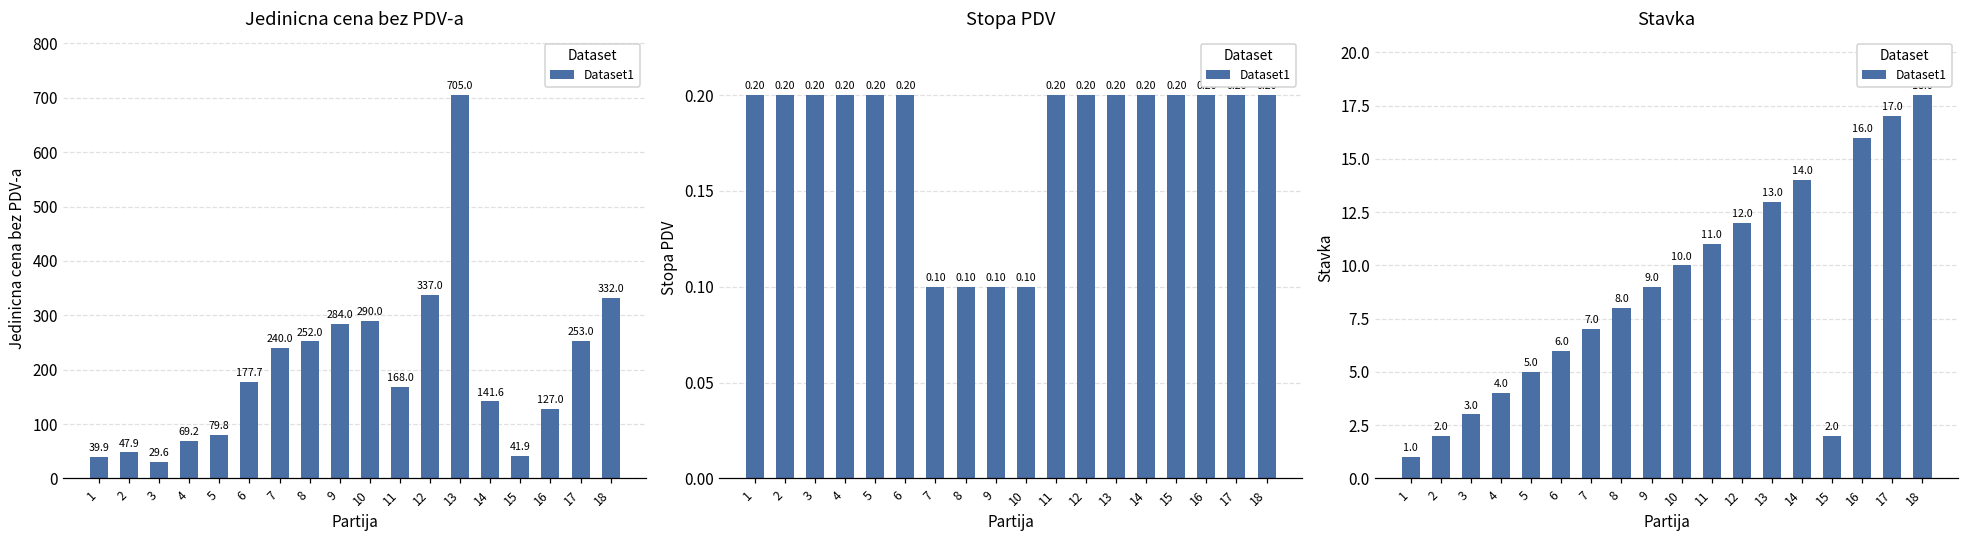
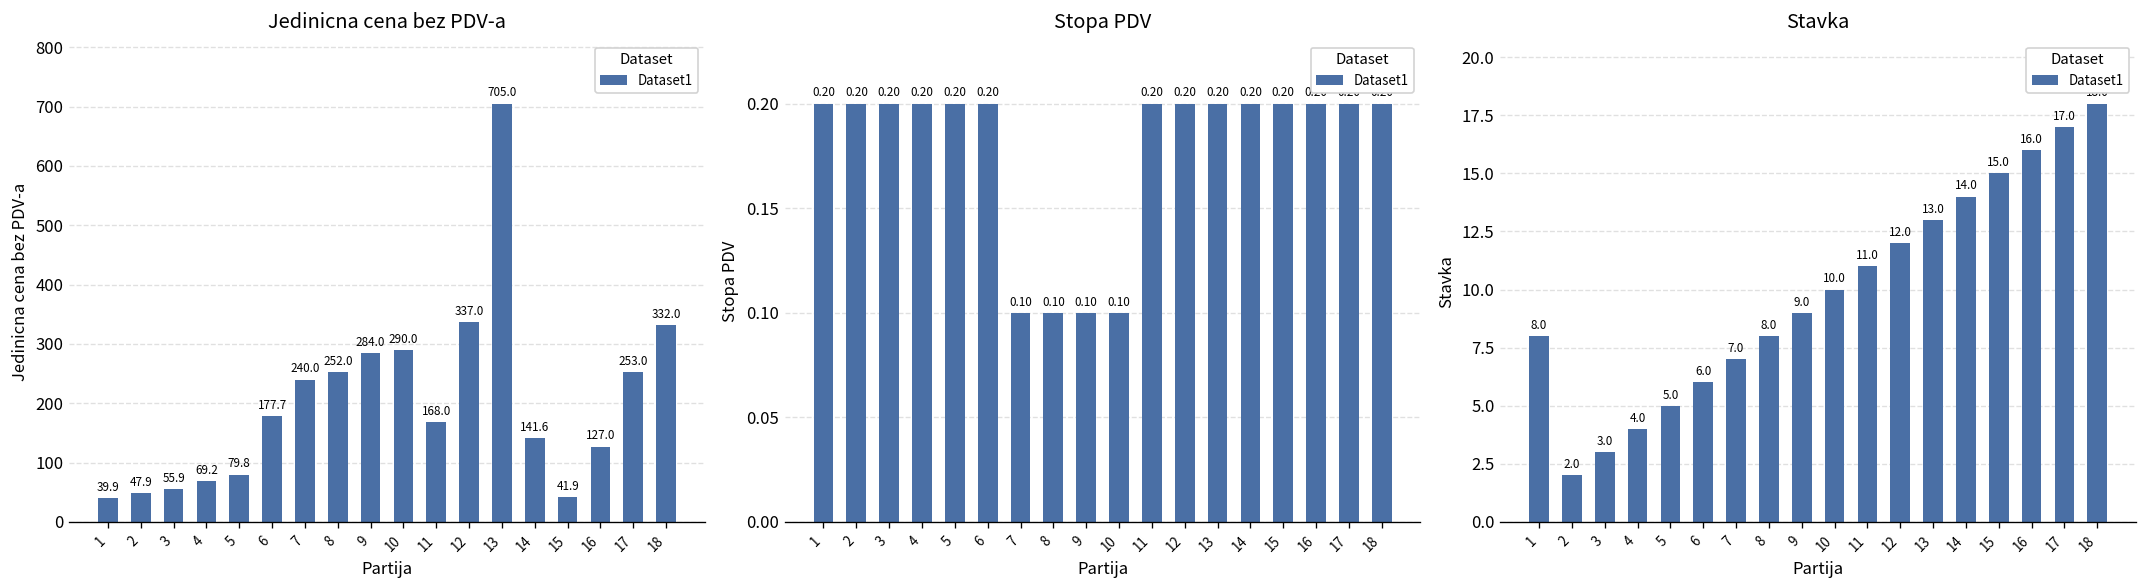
  {
    "Jedinicna cena bez PDV-a": {
      "1": 39.9,
      "2": 47.9,
-     "3": 29.6,
+     "3": 55.9,
      "4": 69.2,
      "5": 79.8,
      "6": 177.7,
      "7": 240.0,
      "8": 252.0,
      "9": 284.0,
      "10": 290.0,
      "11": 168.0,
      "12": 337.0,
      "13": 705.0,
      "14": 141.6,
      "15": 41.9,
      "16": 127.0,
      "17": 253.0,
      "18": 332.0
    },
    "Stopa PDV": {
      "1": 0.20,
      "2": 0.20,
      "3": 0.20,
      "4": 0.20,
      "5": 0.20,
      "6": 0.20,
      "7": 0.10,
      "8": 0.10,
      "9": 0.10,
      "10": 0.10,
      "11": 0.20,
      "12": 0.20,
      "13": 0.20,
      "14": 0.20,
      "15": 0.20
    },
    "Stavka": {
-     "1": 1.0,
+     "1": 8.0,
      "2": 2.0,
      "3": 3.0,
      "4": 4.0,
      "5": 5.0,
      "6": 6.0,
      "7": 7.0,
      "8": 8.0,
      "9": 9.0,
      "10": 10.0,
      "11": 11.0,
      "12": 12.0,
      "13": 13.0,
      "14": 14.0,
-     "15": 2.0,
+     "15": 15.0,
      "16": 16.0,
      "17": 17.0
    }
  }
